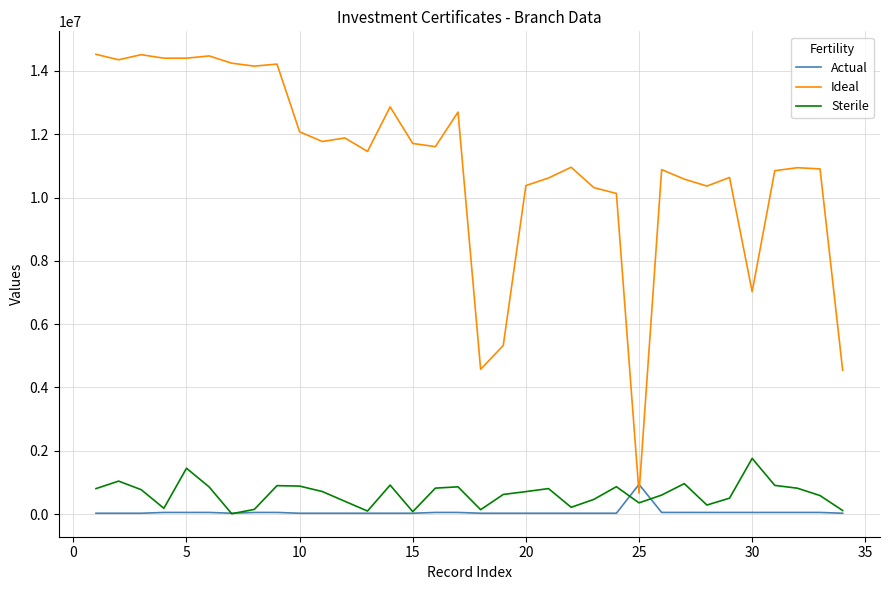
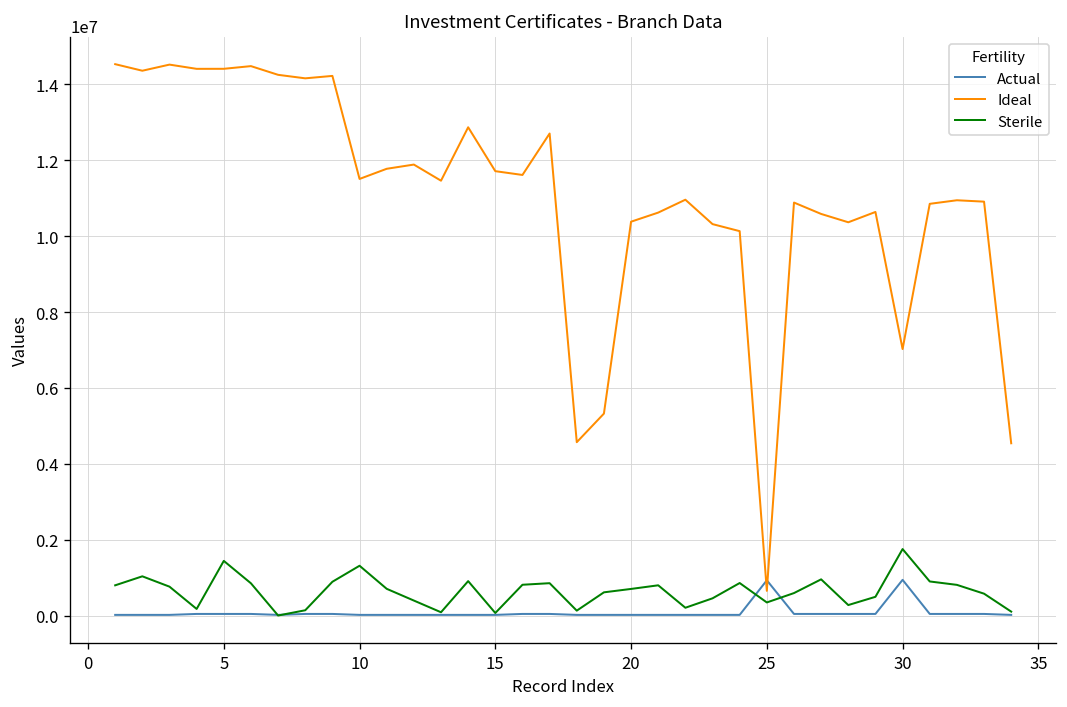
  {
    "Actual": {
      "5": 100000,
      "10": 0,
      "20": 0,
      "25": 900000,
-     "30": 100000
+     "30": 900000
    },
    "Ideal": {
      "5": 14400000,
-     "10": 12100000,
+     "10": 11500000,
      "15": 11700000,
      "20": 10400000,
      "25": 700000,
      "30": 7000000
    },
    "Sterile": {
      "5": 1400000,
-     "10": 900000,
+     "10": 1300000,
      "20": 700000,
      "25": 400000,
      "30": 1800000
    }
  }
